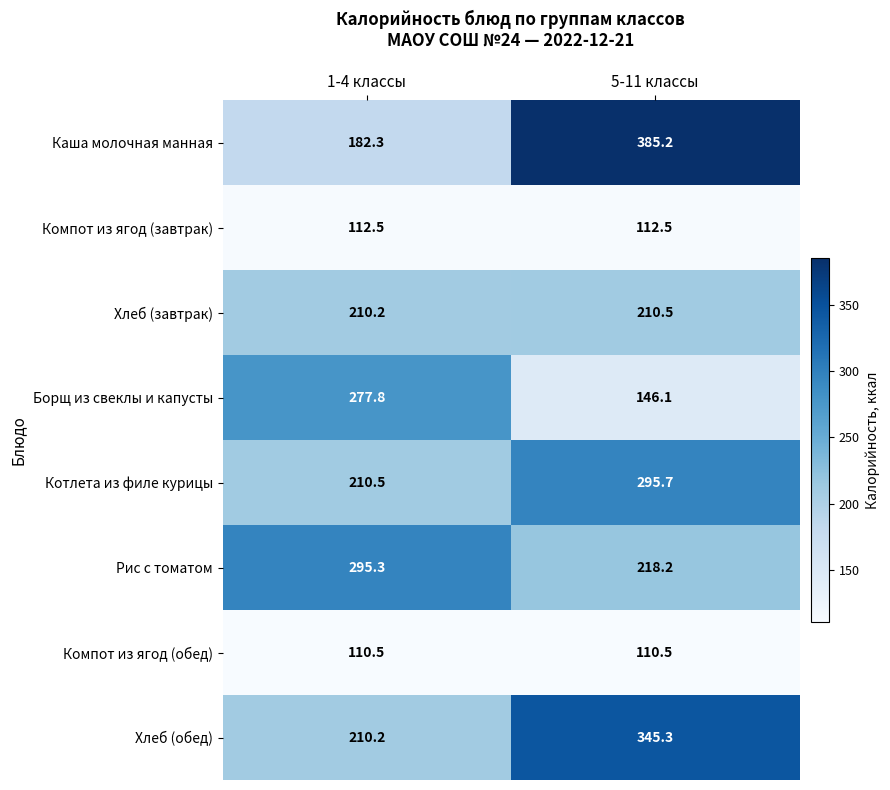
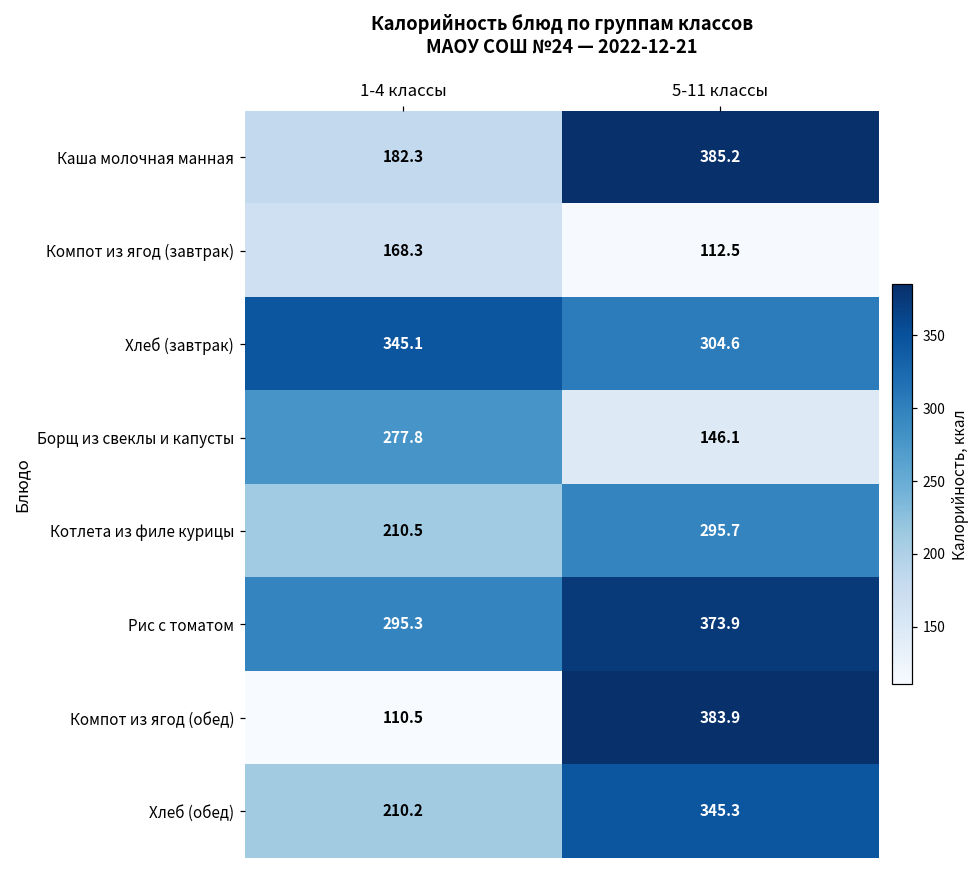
  {
    "Каша молочная манная": {
      "1-4 классы": 182.3,
      "5-11 классы": 385.2
    },
    "Компот из ягод (завтрак)": {
-     "1-4 классы": 112.5,
+     "1-4 классы": 168.3,
      "5-11 классы": 112.5
    },
    "Хлеб (завтрак)": {
-     "1-4 классы": 210.2,
-     "5-11 классы": 210.5
+     "1-4 классы": 345.1,
+     "5-11 классы": 304.6
    },
    "Борщ из свеклы и капусты": {
      "1-4 классы": 277.8,
      "5-11 классы": 146.1
    },
    "Котлета из филе курицы": {
      "1-4 классы": 210.5,
      "5-11 классы": 295.7
    },
    "Рис с томатом": {
      "1-4 классы": 295.3,
-     "5-11 классы": 218.2
+     "5-11 классы": 373.9
    },
    "Компот из ягод (обед)": {
      "1-4 классы": 110.5,
-     "5-11 классы": 110.5
+     "5-11 классы": 383.9
    },
    "Хлеб (обед)": {
      "1-4 классы": 210.2,
      "5-11 классы": 345.3
    }
  }
